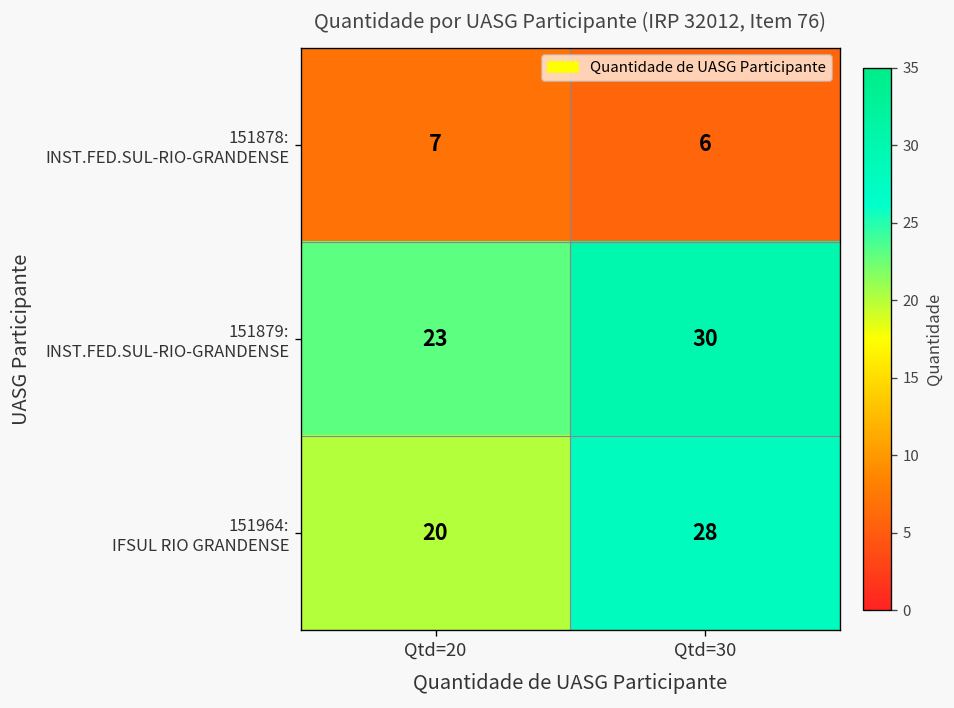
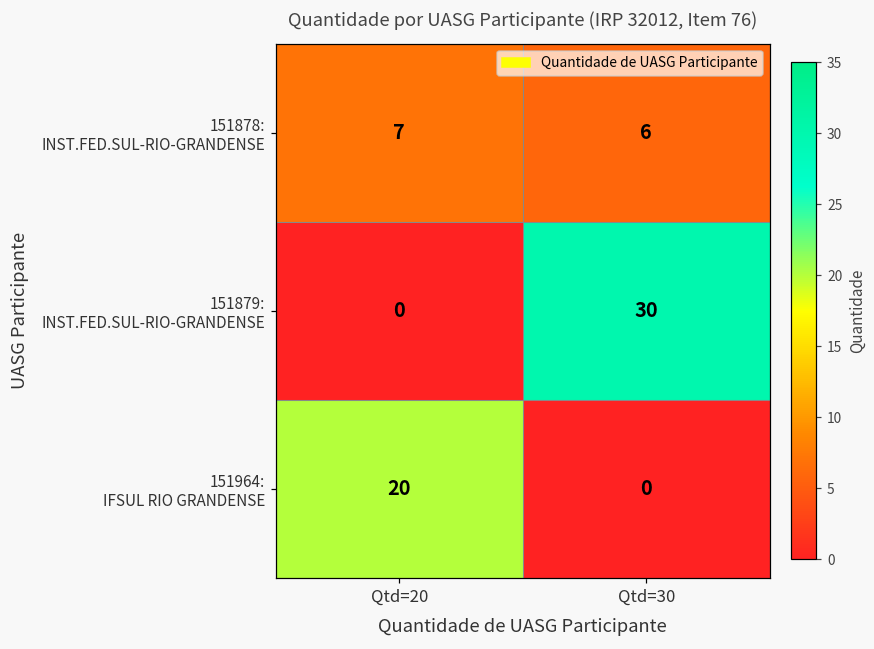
  {
    "151878: INST.FED.SUL-RIO-GRANDENSE": {
      "Qtd=20": 7,
      "Qtd=30": 6
    },
    "151879: INST.FED.SUL-RIO-GRANDENSE": {
-     "Qtd=20": 23,
+     "Qtd=20": 0,
      "Qtd=30": 30
    },
    "151964: IFSUL RIO GRANDENSE": {
      "Qtd=20": 20,
-     "Qtd=30": 28
+     "Qtd=30": 0
    }
  }
